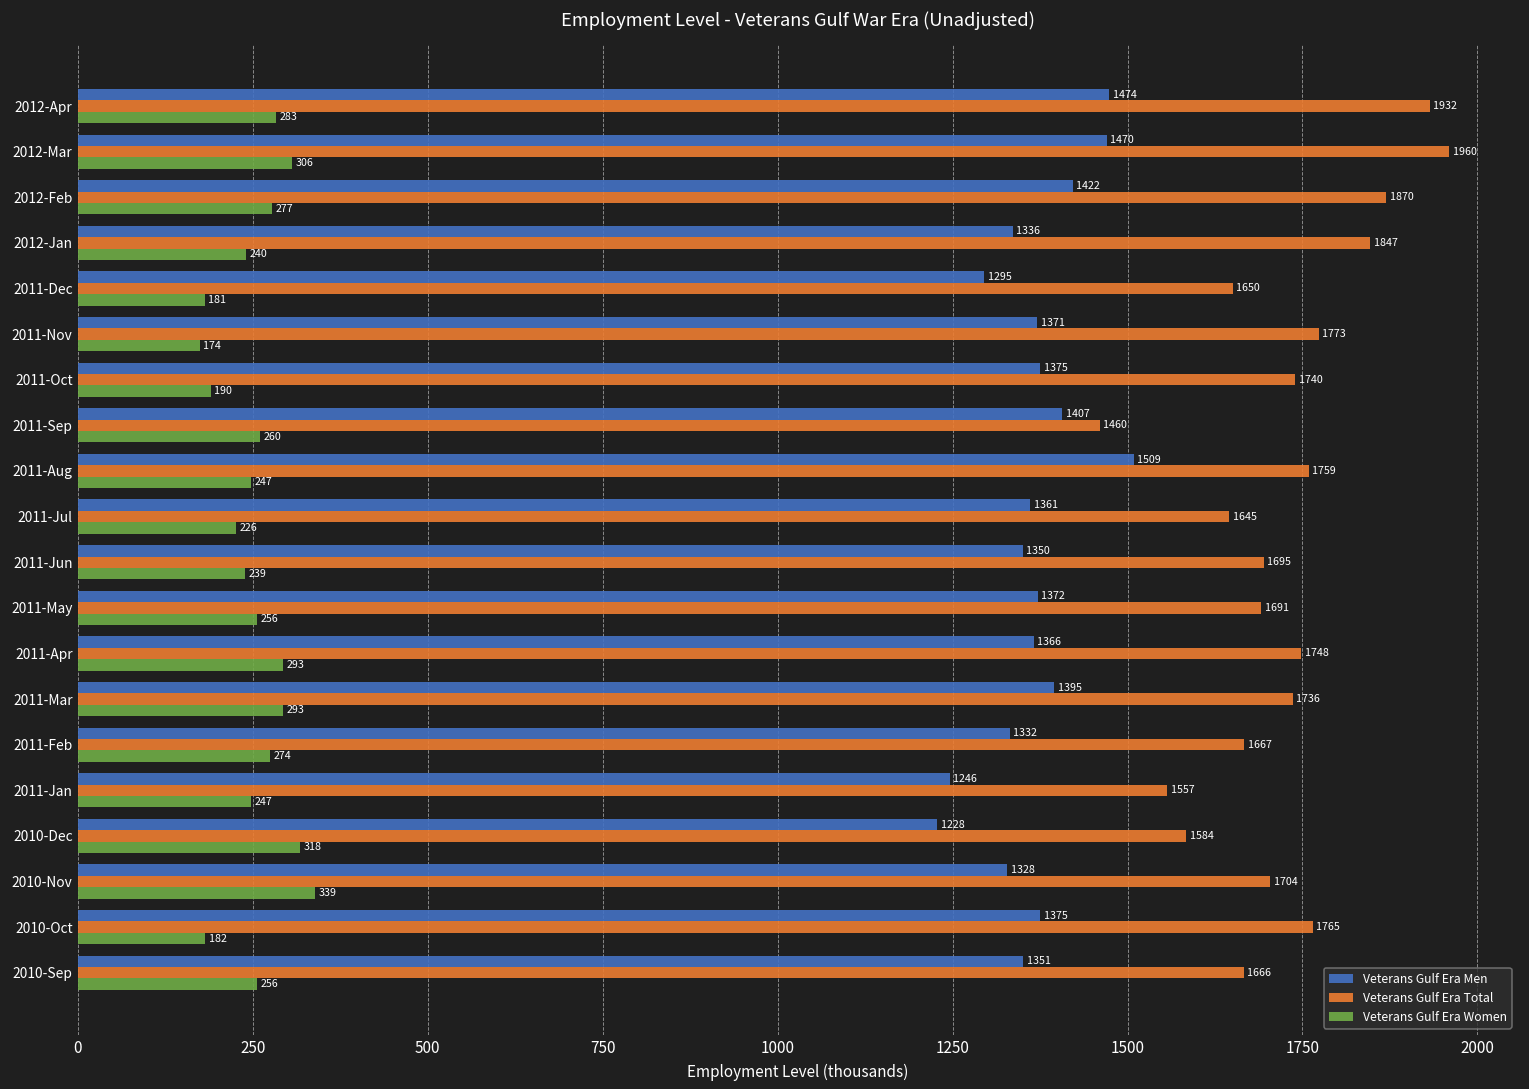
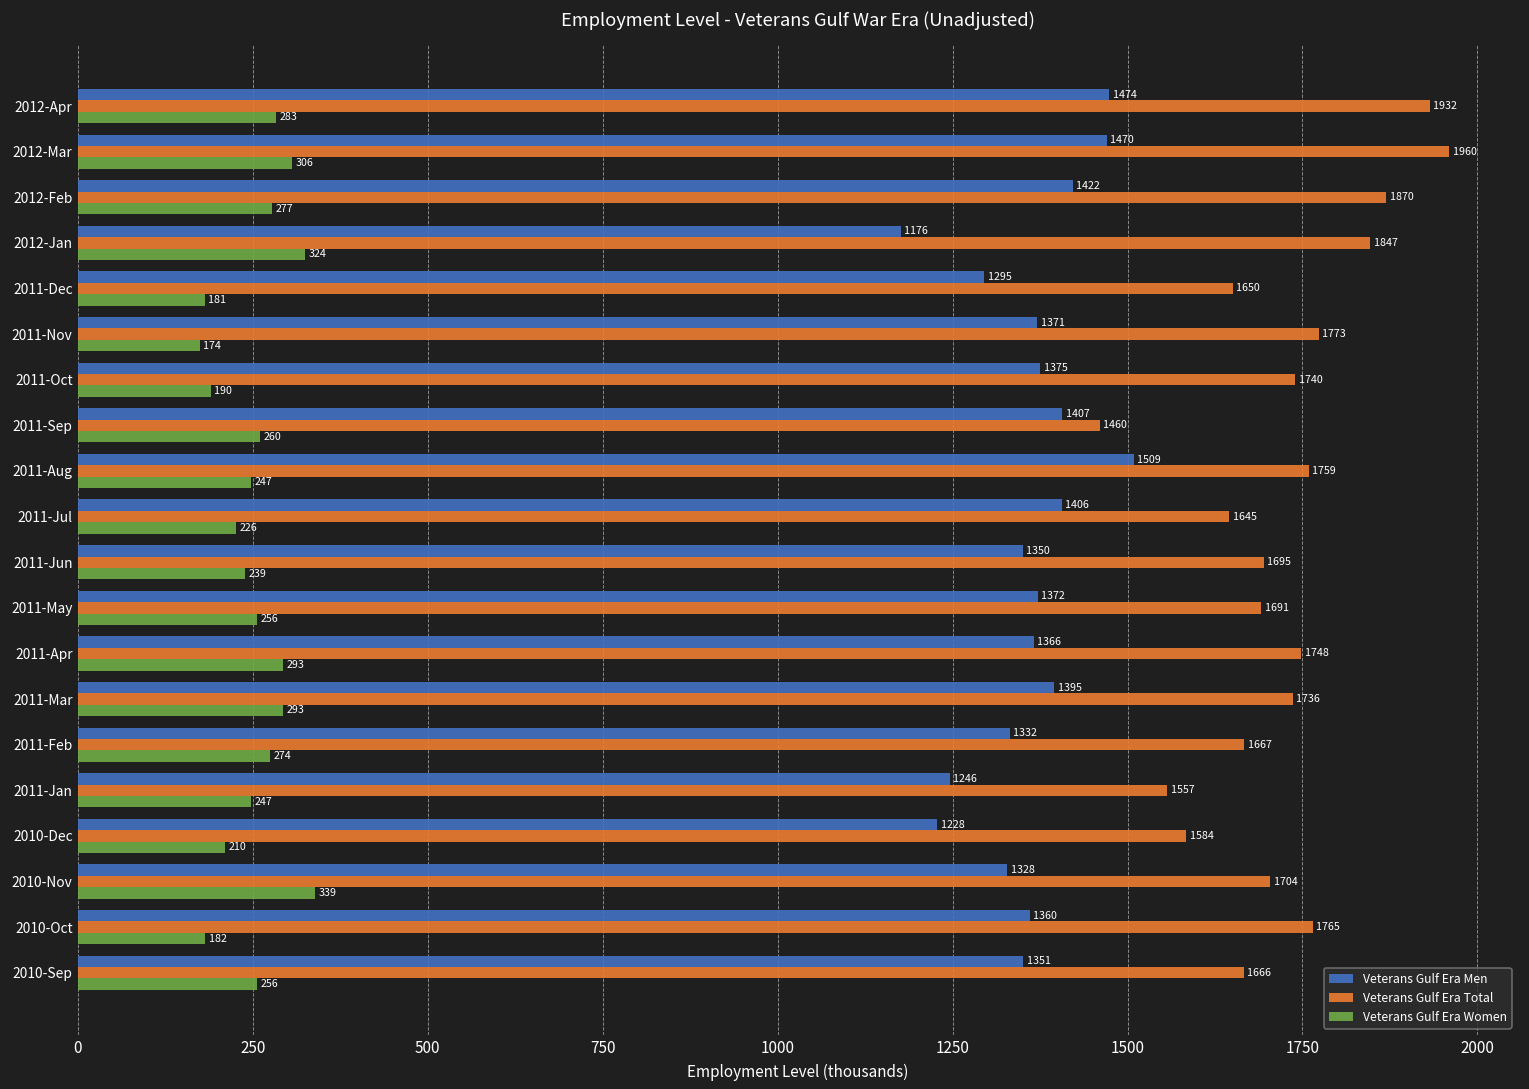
  {
    "Veterans Gulf Era Men": {
      "2012-Apr": 1474,
      "2012-Mar": 1470,
      "2012-Feb": 1422,
-     "2012-Jan": 1336,
+     "2012-Jan": 1176,
      "2011-Dec": 1295,
      "2011-Nov": 1371,
      "2011-Oct": 1375,
      "2011-Sep": 1407,
      "2011-Aug": 1509,
-     "2011-Jul": 1361,
+     "2011-Jul": 1406,
      "2011-Jun": 1350,
      "2011-May": 1372,
      "2011-Apr": 1366,
      "2011-Mar": 1395,
      "2011-Feb": 1332,
      "2011-Jan": 1246,
      "2010-Dec": 1228,
      "2010-Nov": 1328,
-     "2010-Oct": 1375,
+     "2010-Oct": 1360,
      "2010-Sep": 1351
    },
    "Veterans Gulf Era Total": {
      "2012-Apr": 1932,
      "2012-Mar": 1960,
      "2012-Feb": 1870,
      "2012-Jan": 1847,
      "2011-Dec": 1650,
      "2011-Nov": 1773,
      "2011-Oct": 1740,
      "2011-Sep": 1460,
      "2011-Aug": 1759,
      "2011-Jul": 1645,
      "2011-Jun": 1695,
      "2011-May": 1691,
      "2011-Apr": 1748,
      "2011-Mar": 1736,
      "2011-Feb": 1667,
      "2011-Jan": 1557,
      "2010-Dec": 1584,
      "2010-Nov": 1704,
      "2010-Oct": 1765,
      "2010-Sep": 1666
    },
    "Veterans Gulf Era Women": {
      "2012-Apr": 283,
      "2012-Mar": 306,
      "2012-Feb": 277,
-     "2012-Jan": 240,
+     "2012-Jan": 324,
      "2011-Dec": 181,
      "2011-Nov": 174,
      "2011-Oct": 190,
      "2011-Sep": 260,
      "2011-Aug": 247,
      "2011-Jul": 226,
      "2011-Jun": 239,
      "2011-May": 256,
      "2011-Apr": 293,
      "2011-Mar": 293,
      "2011-Feb": 274,
      "2011-Jan": 247,
-     "2010-Dec": 318,
+     "2010-Dec": 210,
      "2010-Nov": 339,
      "2010-Oct": 182,
      "2010-Sep": 256
    }
  }
